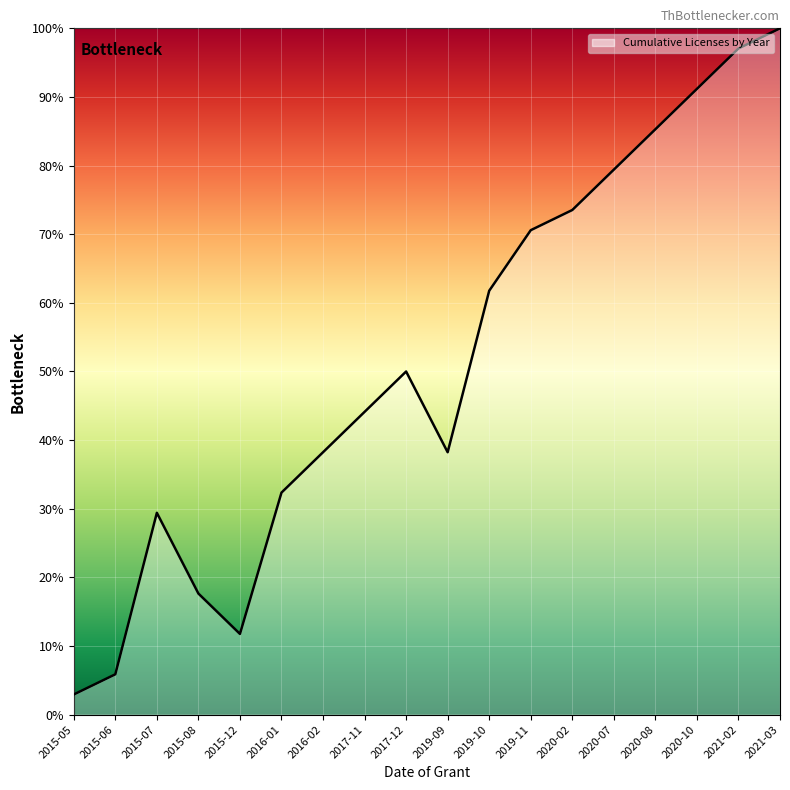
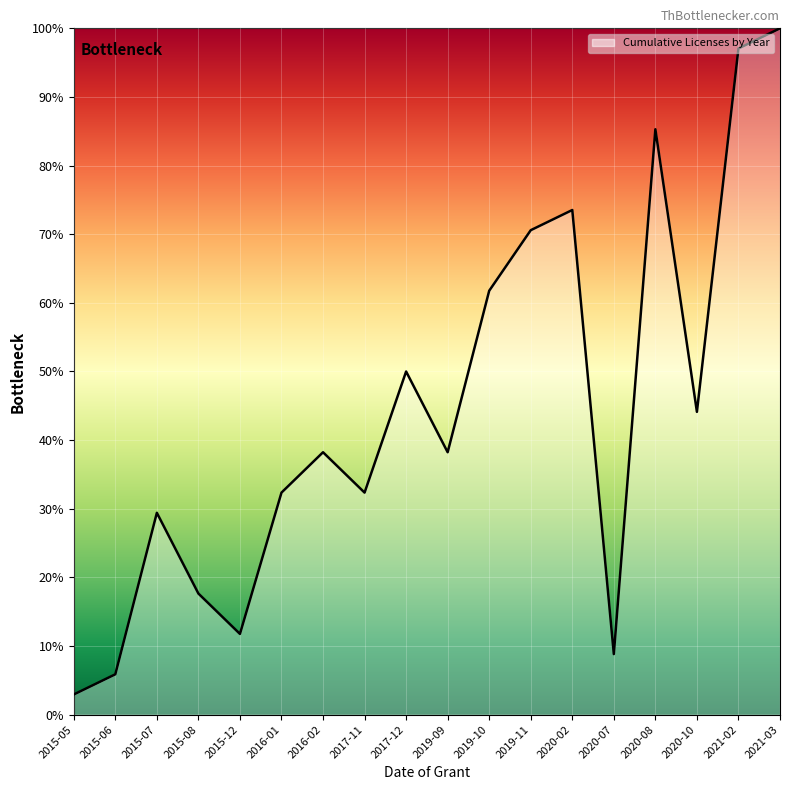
  {
    "2015-05": "3%",
    "2015-06": "6%",
    "2015-07": "29%",
    "2015-08": "18%",
    "2015-12": "12%",
    "2016-01": "32%",
    "2016-02": "38%",
-   "2017-11": "44%",
+   "2017-11": "32%",
    "2017-12": "50%",
    "2019-09": "38%",
    "2019-10": "62%",
    "2019-11": "71%",
    "2020-02": "74%",
-   "2020-07": "79%",
+   "2020-07": "9%",
    "2020-08": "85%",
-   "2020-10": "91%",
+   "2020-10": "44%",
    "2021-03": "100%"
  }
